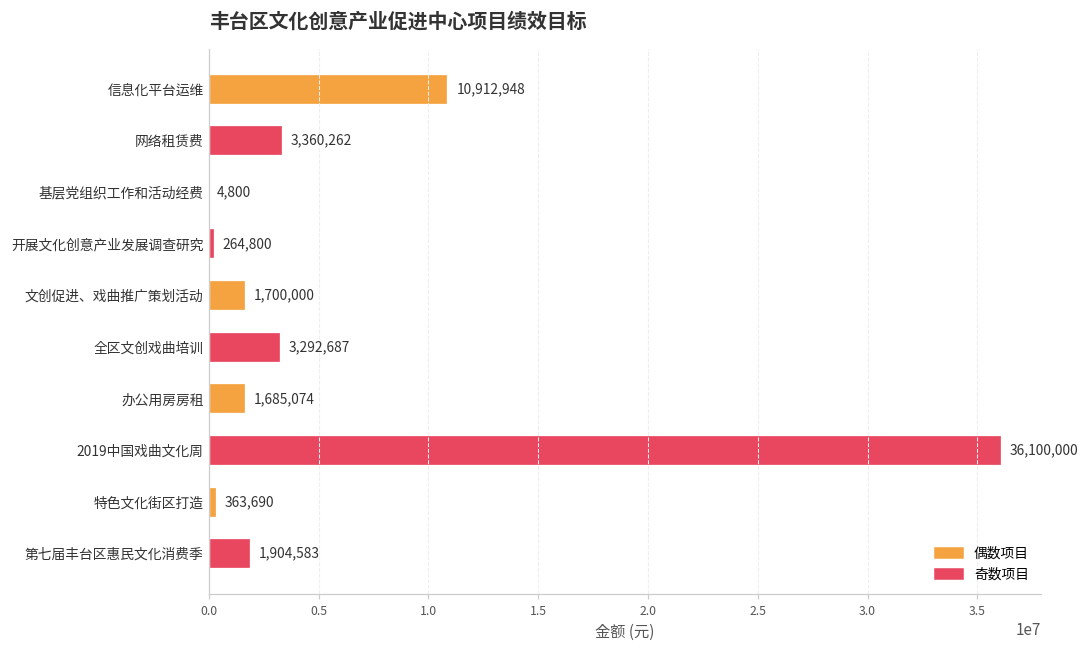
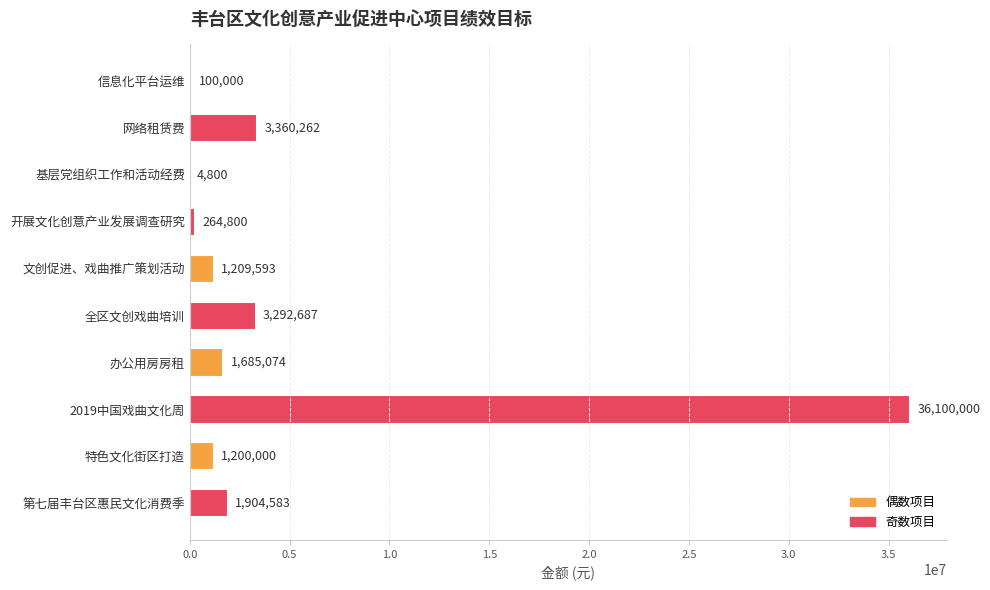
  {
-   "信息化平台运维": "10,912,948",
+   "信息化平台运维": "100,000",
    "网络租赁费": "3,360,262",
    "基层党组织工作和活动经费": "4,800",
    "开展文化创意产业发展调查研究": "264,800",
-   "文创促进、戏曲推广策划活动": "1,700,000",
+   "文创促进、戏曲推广策划活动": "1,209,593",
    "全区文创戏曲培训": "3,292,687",
    "办公用房房租": "1,685,074",
    "2019中国戏曲文化周": "36,100,000",
-   "特色文化街区打造": "363,690",
+   "特色文化街区打造": "1,200,000",
    "第七届丰台区惠民文化消费季": "1,904,583"
  }
